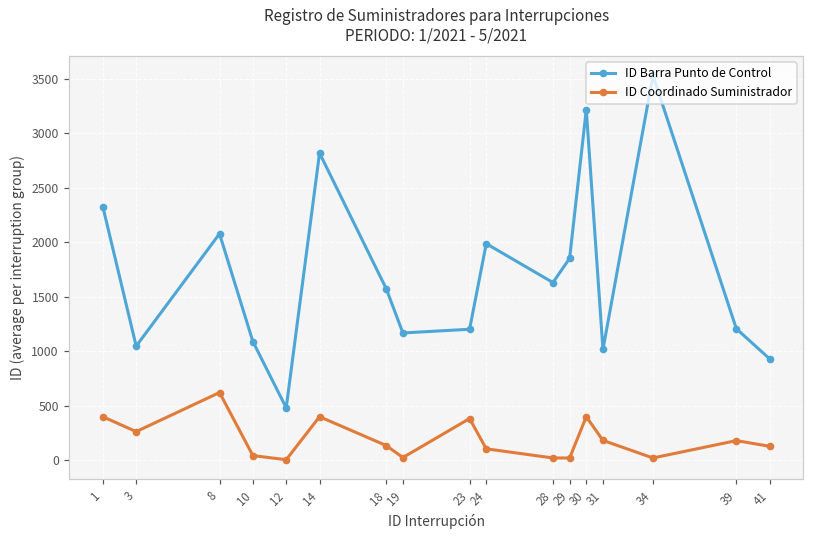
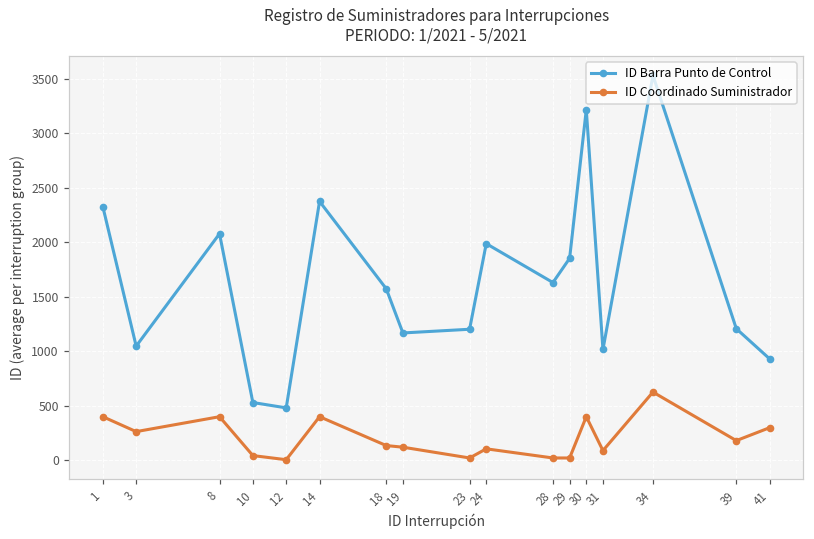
  {
    "ID Barra Punto de Control": {
      "1": 2300,
      "3": 1000,
      "8": 2100,
-     "10": 1100,
+     "10": 500,
      "12": 500,
-     "14": 2800,
+     "14": 2400,
      "18": 1600,
      "19": 1200,
      "23": 1200,
      "24": 2000,
      "28": 1600,
      "29": 1900,
      "30": 3200,
      "31": 1000,
      "39": 1200,
      "41": 900
    },
    "ID Coordinado Suministrador": {
      "1": 400,
      "3": 300,
-     "8": 600,
+     "8": 400,
      "10": 0,
      "12": 0,
      "14": 400,
      "18": 100,
-     "19": 0,
-     "23": 400,
+     "19": 100,
+     "23": 0,
      "24": 100,
      "28": 0,
      "29": 0,
      "30": 400,
-     "31": 200,
-     "34": 0,
+     "31": 100,
+     "34": 600,
      "39": 200,
-     "41": 100
+     "41": 300
    }
  }
